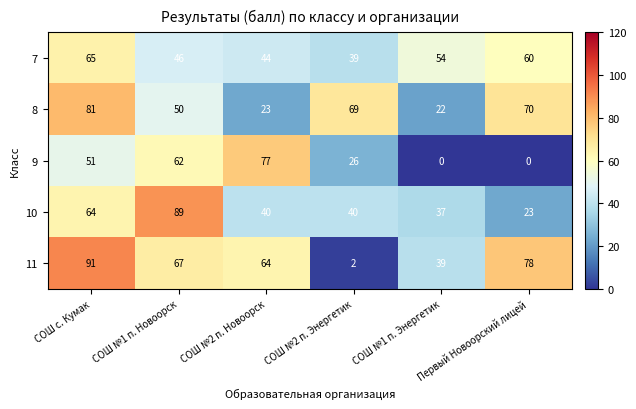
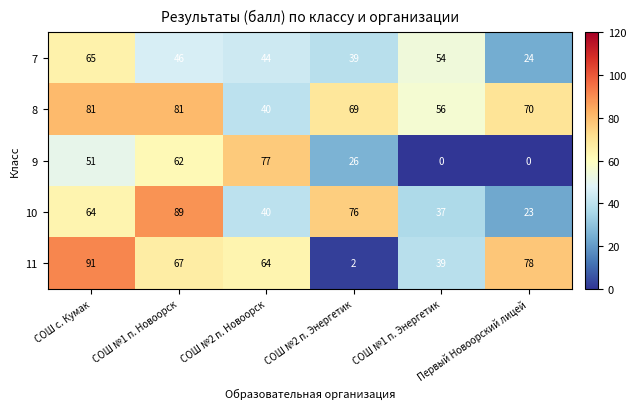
  {
    "7": {
      "СОШ с. Кумак": 65,
      "СОШ №2 п. Новоорск": 44,
      "СОШ №2 п. Энергетик": 39,
      "СОШ №1 п. Энергетик": 54,
-     "Первый Новоорский лицей": 60
+     "Первый Новоорский лицей": 24
    },
    "8": {
      "СОШ с. Кумак": 81,
-     "СОШ №1 п. Новоорск": 50,
-     "СОШ №2 п. Новоорск": 23,
+     "СОШ №1 п. Новоорск": 81,
+     "СОШ №2 п. Новоорск": 40,
      "СОШ №2 п. Энергетик": 69,
-     "СОШ №1 п. Энергетик": 22,
+     "СОШ №1 п. Энергетик": 56,
      "Первый Новоорский лицей": 70
    },
    "9": {
      "СОШ с. Кумак": 51,
      "СОШ №1 п. Новоорск": 62,
      "СОШ №2 п. Новоорск": 77,
      "СОШ №2 п. Энергетик": 26,
      "СОШ №1 п. Энергетик": 0,
      "Первый Новоорский лицей": 0
    },
    "10": {
      "СОШ с. Кумак": 64,
      "СОШ №1 п. Новоорск": 89,
      "СОШ №2 п. Новоорск": 40,
-     "СОШ №2 п. Энергетик": 40,
+     "СОШ №2 п. Энергетик": 76,
      "СОШ №1 п. Энергетик": 37,
      "Первый Новоорский лицей": 23
    },
    "11": {
      "СОШ с. Кумак": 91,
      "СОШ №1 п. Новоорск": 67,
      "СОШ №2 п. Новоорск": 64,
      "СОШ №2 п. Энергетик": 2,
      "СОШ №1 п. Энергетик": 39,
      "Первый Новоорский лицей": 78
    }
  }
